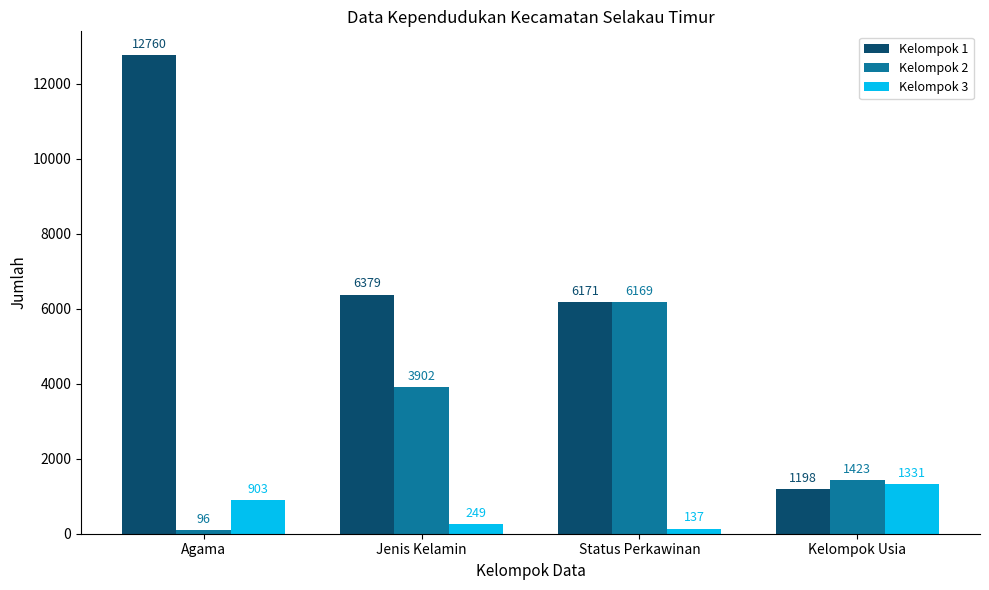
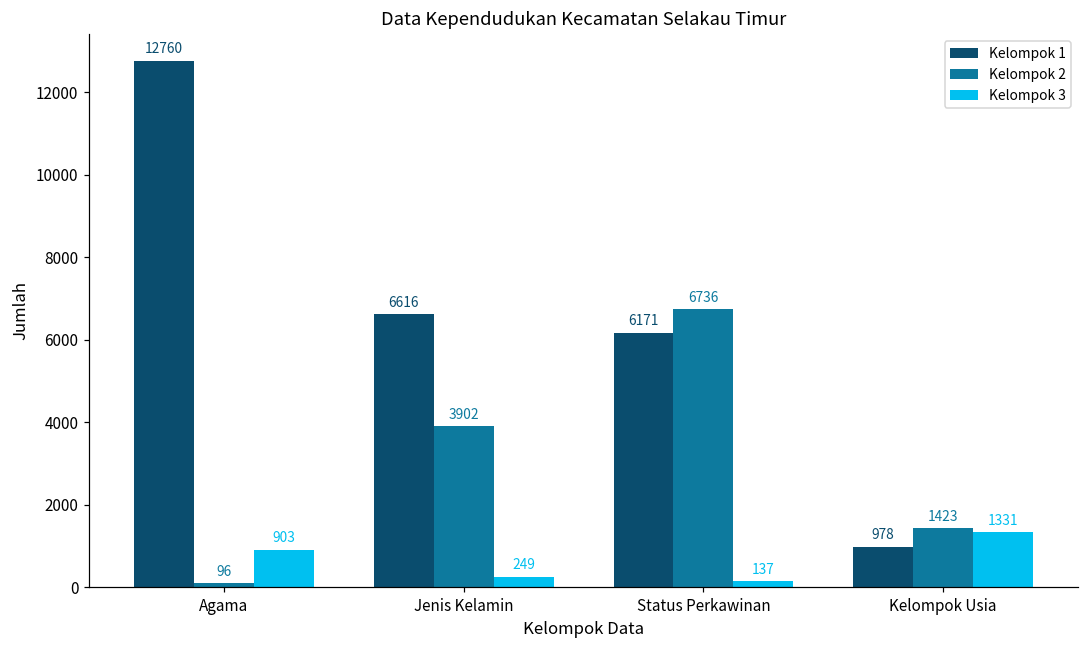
  {
    "Kelompok 1": {
      "Agama": 12760,
-     "Jenis Kelamin": 6379,
+     "Jenis Kelamin": 6616,
      "Status Perkawinan": 6171,
-     "Kelompok Usia": 1198
+     "Kelompok Usia": 978
    },
    "Kelompok 2": {
      "Agama": 96,
      "Jenis Kelamin": 3902,
-     "Status Perkawinan": 6169,
+     "Status Perkawinan": 6736,
      "Kelompok Usia": 1423
    },
    "Kelompok 3": {
      "Agama": 903,
      "Jenis Kelamin": 249,
      "Status Perkawinan": 137,
      "Kelompok Usia": 1331
    }
  }
